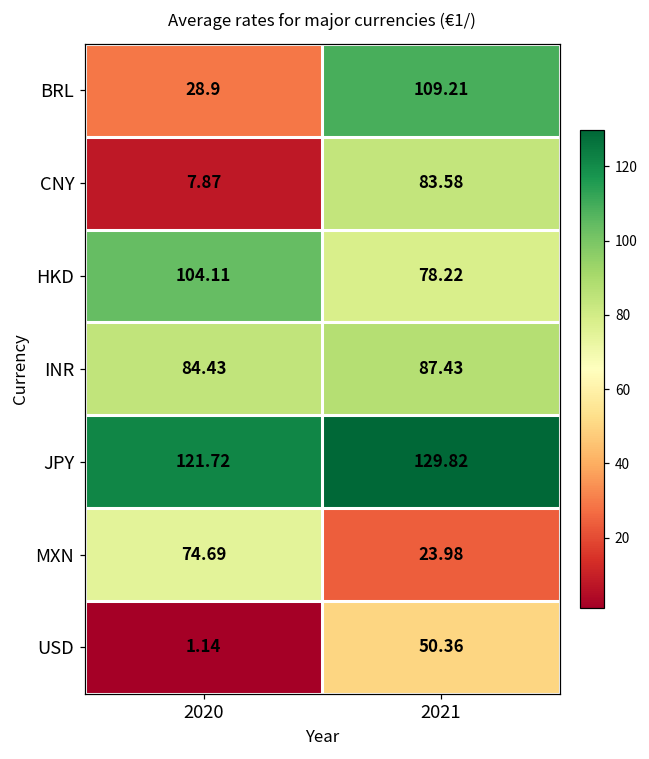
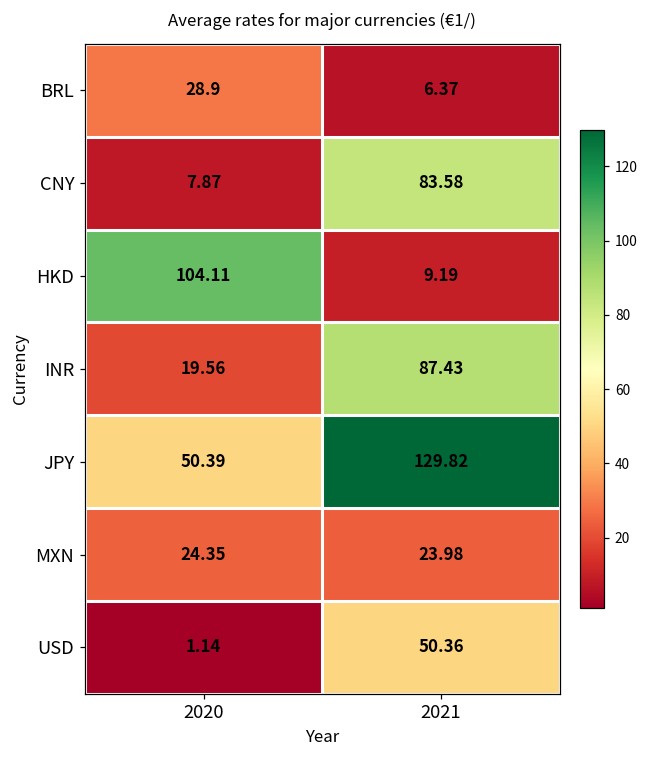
  {
    "BRL": {
      "2020": 28.9,
-     "2021": 109.21
+     "2021": 6.37
    },
    "CNY": {
      "2020": 7.87,
      "2021": 83.58
    },
    "HKD": {
      "2020": 104.11,
-     "2021": 78.22
+     "2021": 9.19
    },
    "INR": {
-     "2020": 84.43,
+     "2020": 19.56,
      "2021": 87.43
    },
    "JPY": {
-     "2020": 121.72,
+     "2020": 50.39,
      "2021": 129.82
    },
    "MXN": {
-     "2020": 74.69,
+     "2020": 24.35,
      "2021": 23.98
    },
    "USD": {
      "2020": 1.14,
      "2021": 50.36
    }
  }
